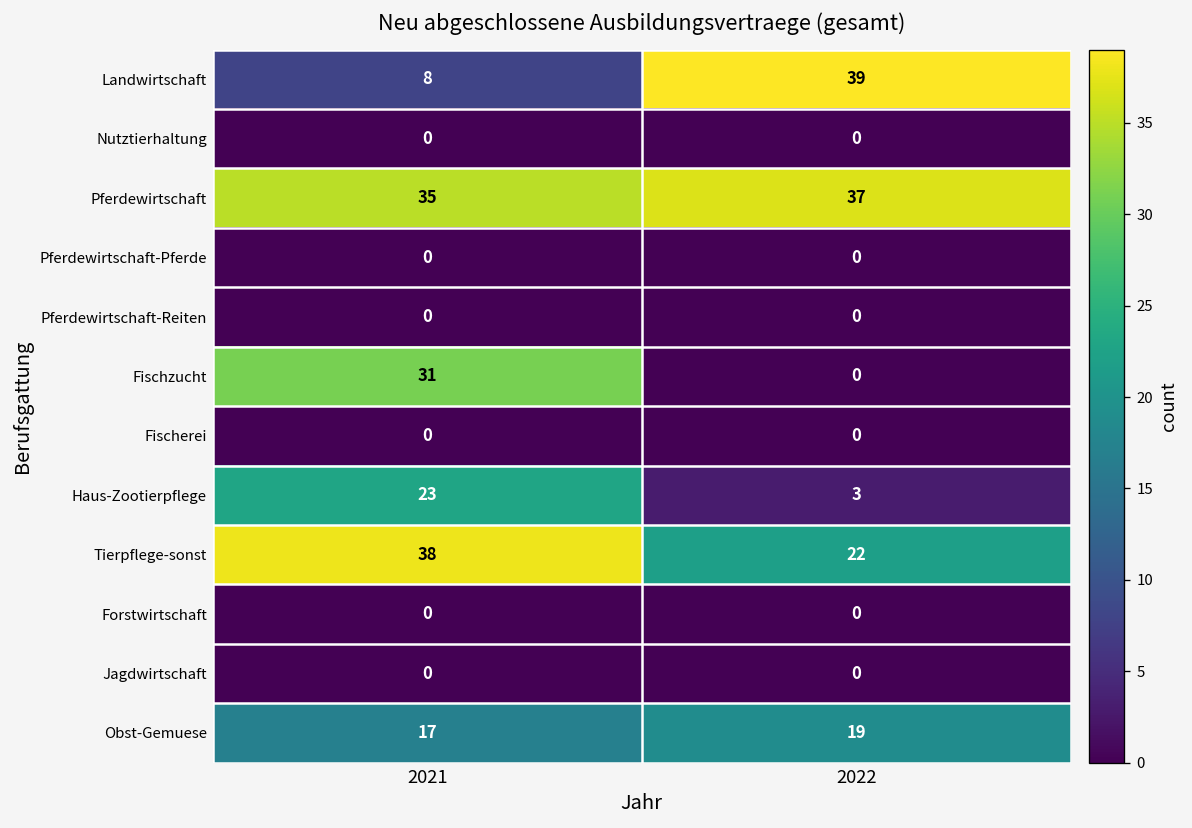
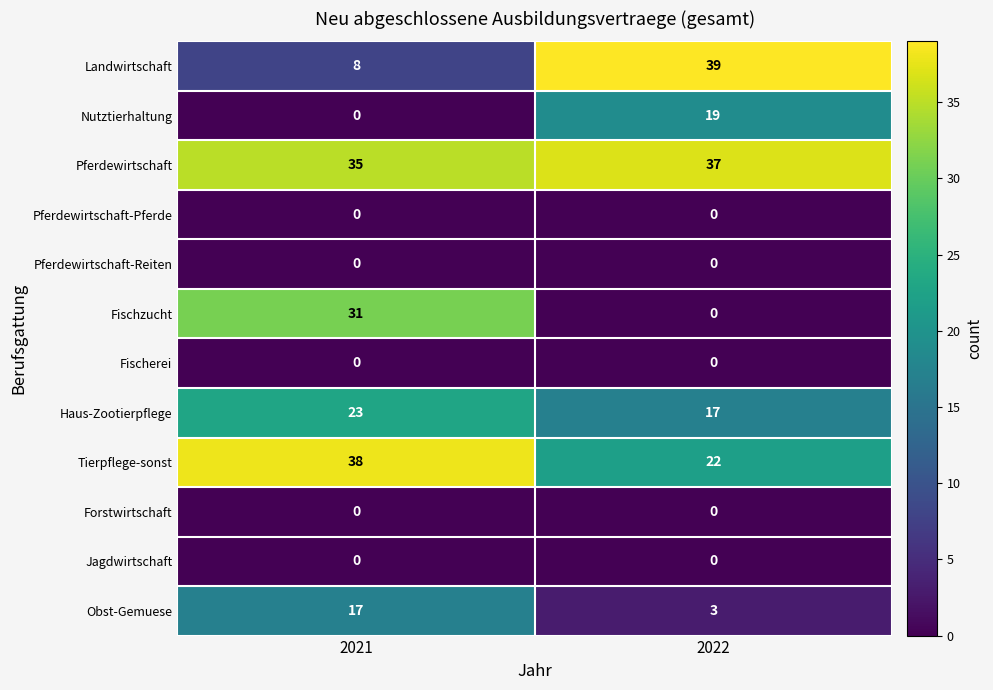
  {
    "Landwirtschaft": {
      "2021": 8,
      "2022": 39
    },
    "Nutztierhaltung": {
      "2021": 0,
-     "2022": 0
+     "2022": 19
    },
    "Pferdewirtschaft": {
      "2021": 35,
      "2022": 37
    },
    "Pferdewirtschaft-Pferde": {
      "2021": 0,
      "2022": 0
    },
    "Pferdewirtschaft-Reiten": {
      "2021": 0,
      "2022": 0
    },
    "Fischzucht": {
      "2021": 31,
      "2022": 0
    },
    "Fischerei": {
      "2021": 0,
      "2022": 0
    },
    "Haus-Zootierpflege": {
      "2021": 23,
-     "2022": 3
+     "2022": 17
    },
    "Tierpflege-sonst": {
      "2021": 38,
      "2022": 22
    },
    "Forstwirtschaft": {
      "2021": 0,
      "2022": 0
    },
    "Jagdwirtschaft": {
      "2021": 0,
      "2022": 0
    },
    "Obst-Gemuese": {
      "2021": 17,
-     "2022": 19
+     "2022": 3
    }
  }
